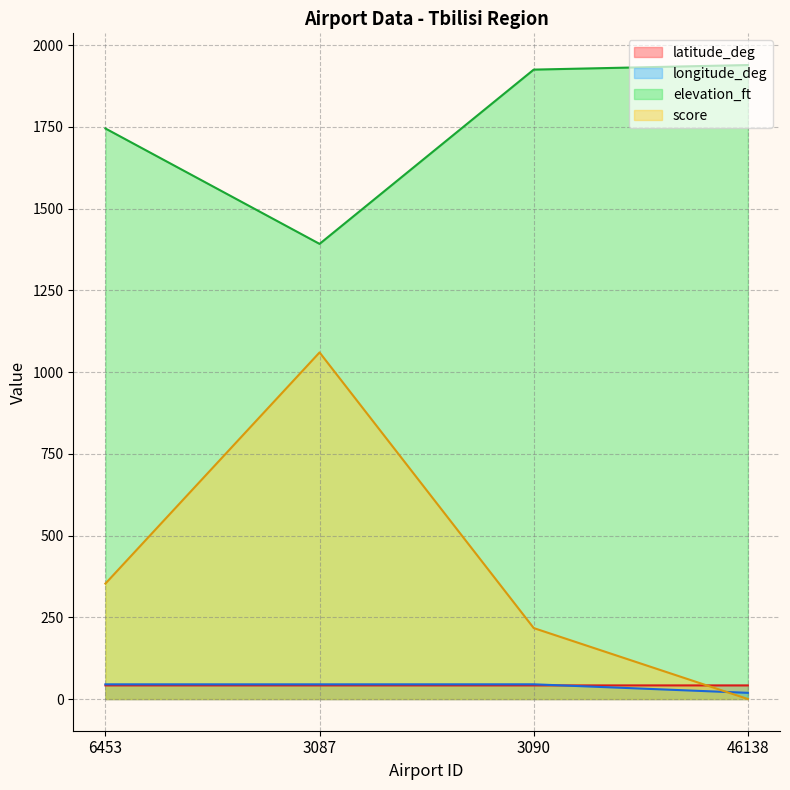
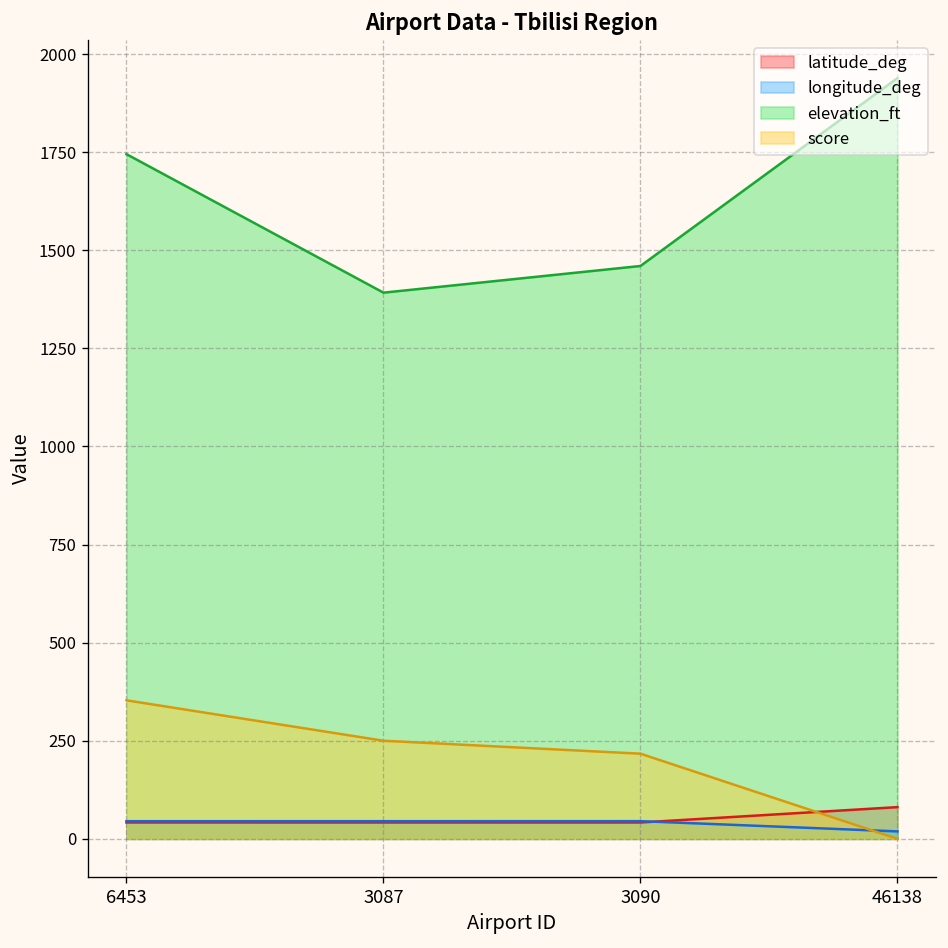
  {
    "latitude_deg": {
-     "46138": 40
+     "46138": 80
    },
    "longitude_deg": {
      "46138": 20
    },
    "elevation_ft": {
      "6453": 1750,
      "3087": 1390,
-     "3090": 1930
+     "3090": 1460
    },
    "score": {
      "6453": 350,
-     "3087": 1060,
+     "3087": 250,
      "3090": 220,
      "46138": 0
    }
  }
